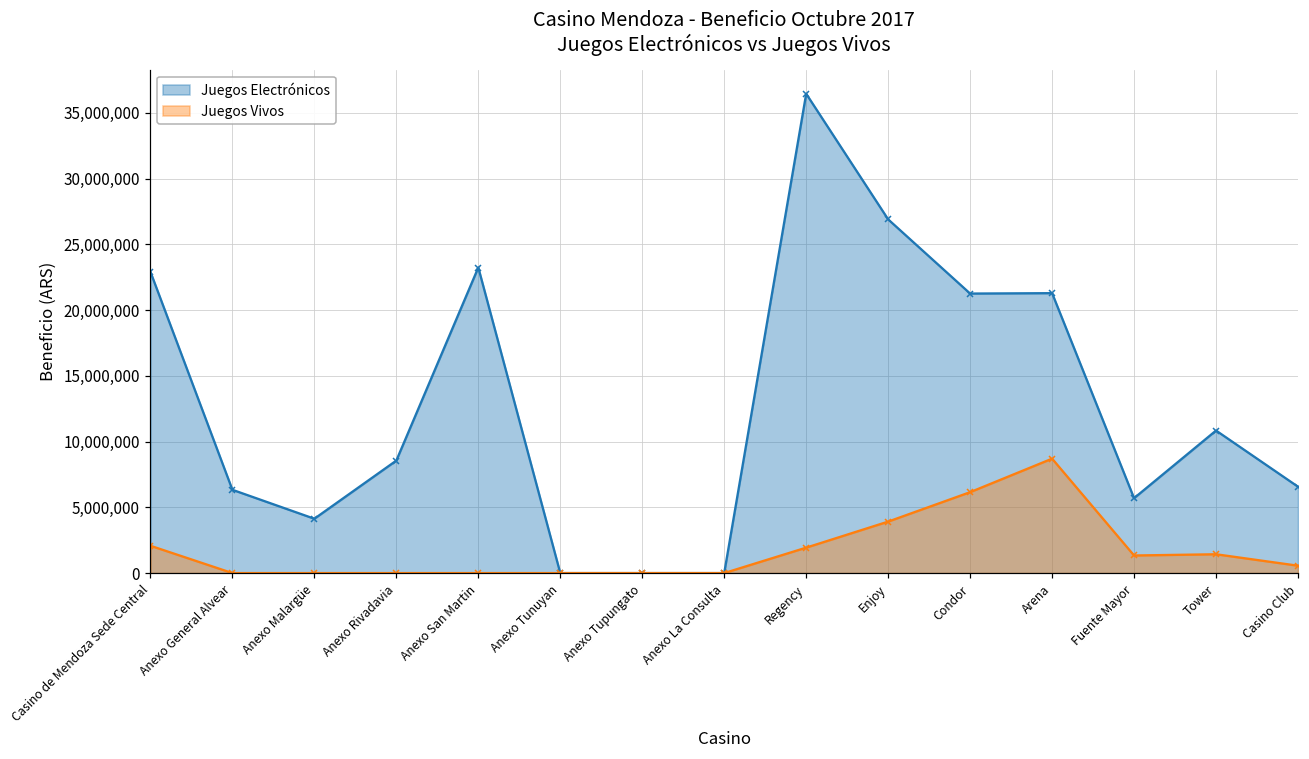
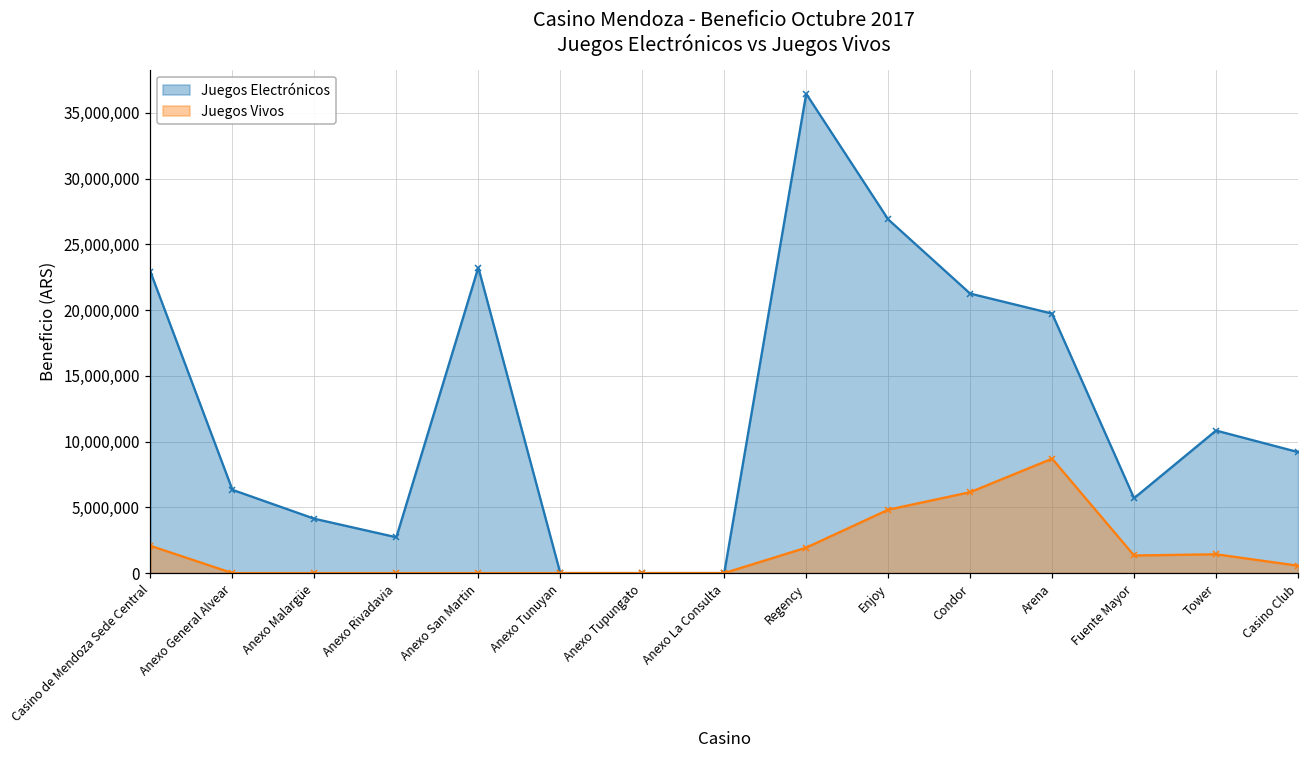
  {
    "Juegos Electrónicos": {
      "Casino de Mendoza Sede Central": "22,900,000",
      "Anexo General Alvear": "6,300,000",
      "Anexo Malargüe": "4,100,000",
-     "Anexo Rivadavia": "8,600,000",
+     "Anexo Rivadavia": "2,700,000",
      "Anexo San Martin": "23,200,000",
      "Regency": "36,400,000",
      "Enjoy": "26,900,000",
      "Condor": "21,300,000",
-     "Arena": "21,300,000",
+     "Arena": "19,700,000",
      "Fuente Mayor": "5,700,000",
      "Tower": "10,800,000",
-     "Casino Club": "6,600,000"
+     "Casino Club": "9,200,000"
    },
    "Juegos Vivos": {
      "Casino de Mendoza Sede Central": "2,100,000",
      "Anexo General Alvear": "0",
      "Anexo Malargüe": "0",
      "Anexo Rivadavia": "0",
      "Anexo San Martin": "0",
      "Regency": "1,900,000",
-     "Enjoy": "3,900,000",
+     "Enjoy": "4,800,000",
      "Condor": "6,200,000",
      "Arena": "8,700,000",
      "Fuente Mayor": "1,300,000",
      "Tower": "1,400,000",
      "Casino Club": "600,000"
    }
  }
